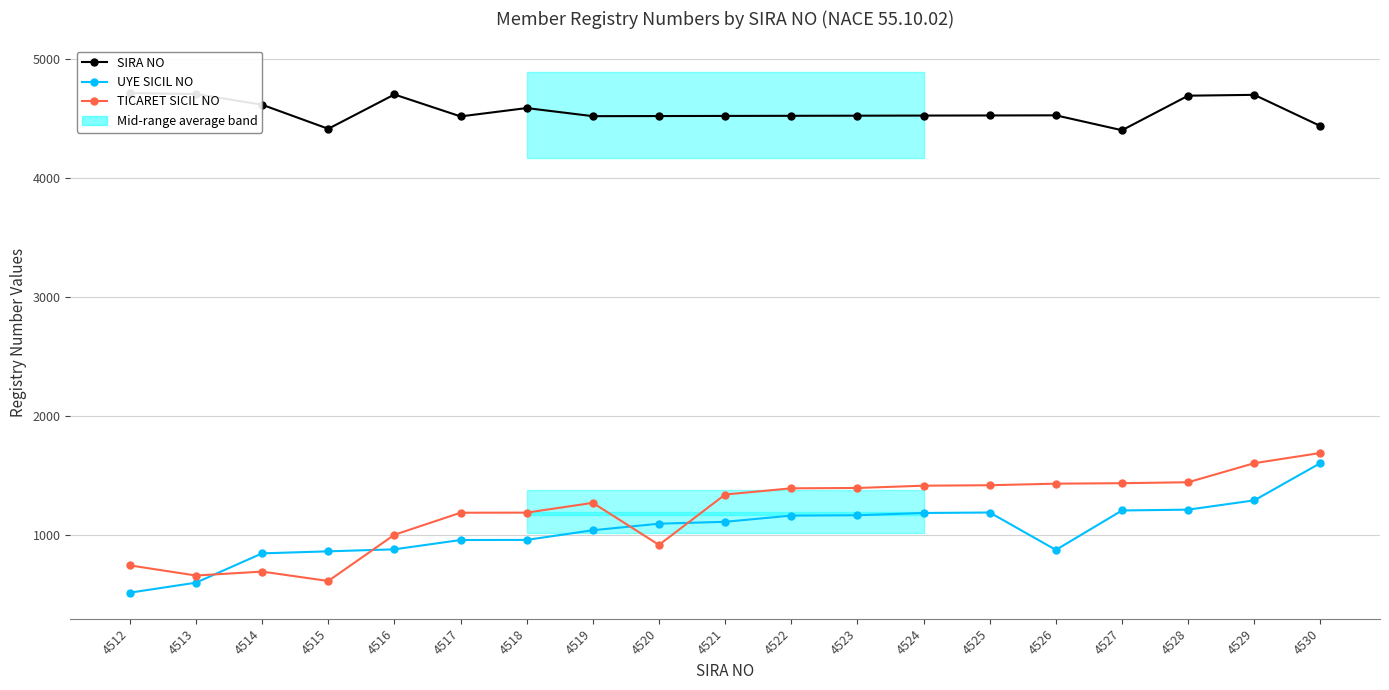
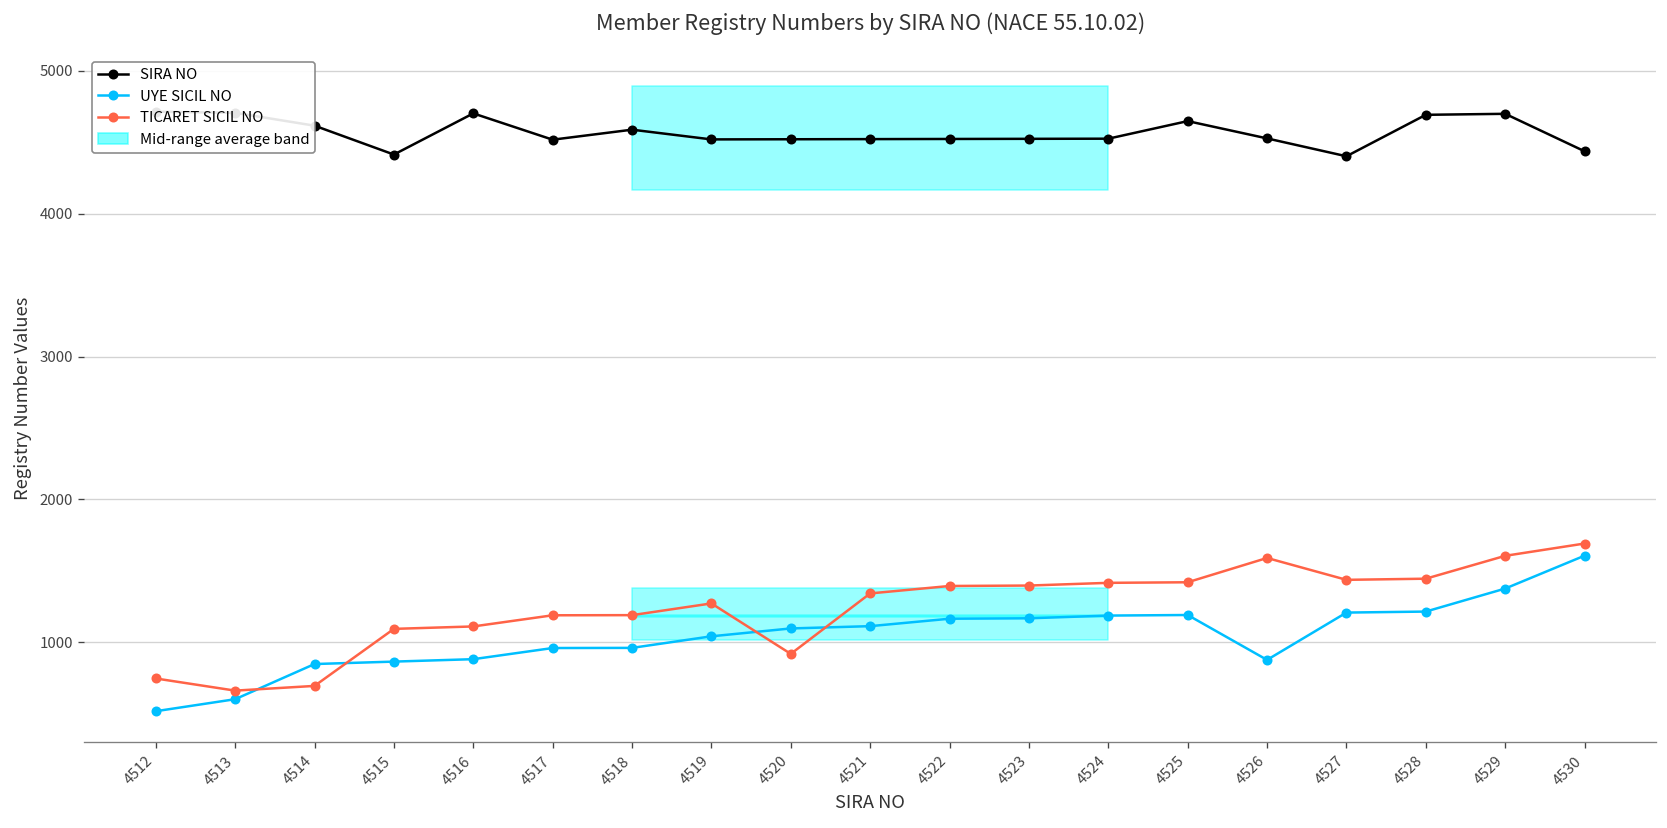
  {
    "SIRA NO": {
      "4515": 4410,
      "4516": 4700,
      "4517": 4520,
      "4518": 4590,
      "4519": 4520,
      "4520": 4520,
      "4521": 4520,
      "4522": 4520,
      "4523": 4520,
      "4524": 4520,
-     "4525": 4530,
+     "4525": 4650,
      "4526": 4530,
      "4527": 4400,
      "4528": 4690,
      "4529": 4700,
      "4530": 4440
    },
    "UYE SICIL NO": {
      "4512": 520,
      "4513": 600,
      "4514": 850,
      "4515": 870,
      "4516": 880,
      "4517": 960,
      "4518": 960,
      "4519": 1040,
      "4520": 1100,
      "4521": 1110,
      "4522": 1170,
      "4523": 1170,
      "4525": 1190,
      "4526": 880,
      "4527": 1210,
      "4528": 1220,
-     "4529": 1290,
+     "4529": 1380,
      "4530": 1610
    },
    "TICARET SICIL NO": {
      "4512": 750,
      "4513": 660,
      "4514": 700,
-     "4515": 620,
-     "4516": 1010,
+     "4515": 1100,
+     "4516": 1110,
      "4517": 1190,
      "4519": 1270,
      "4520": 920,
      "4521": 1340,
      "4524": 1420,
      "4525": 1420,
-     "4526": 1430,
+     "4526": 1590,
      "4527": 1440,
      "4528": 1450,
      "4529": 1610,
      "4530": 1690
    }
  }
